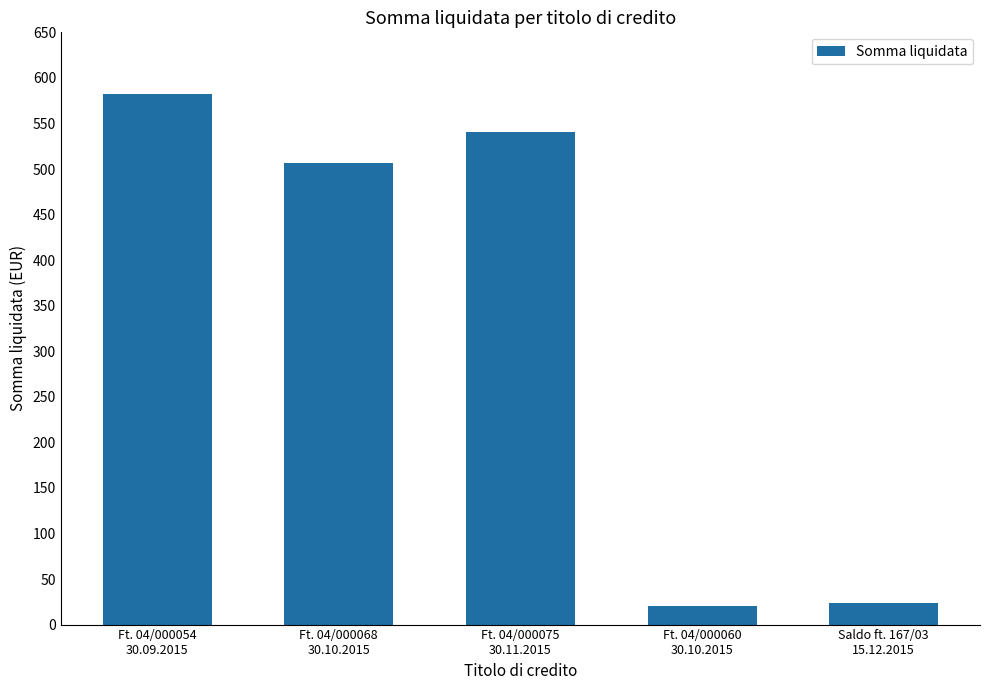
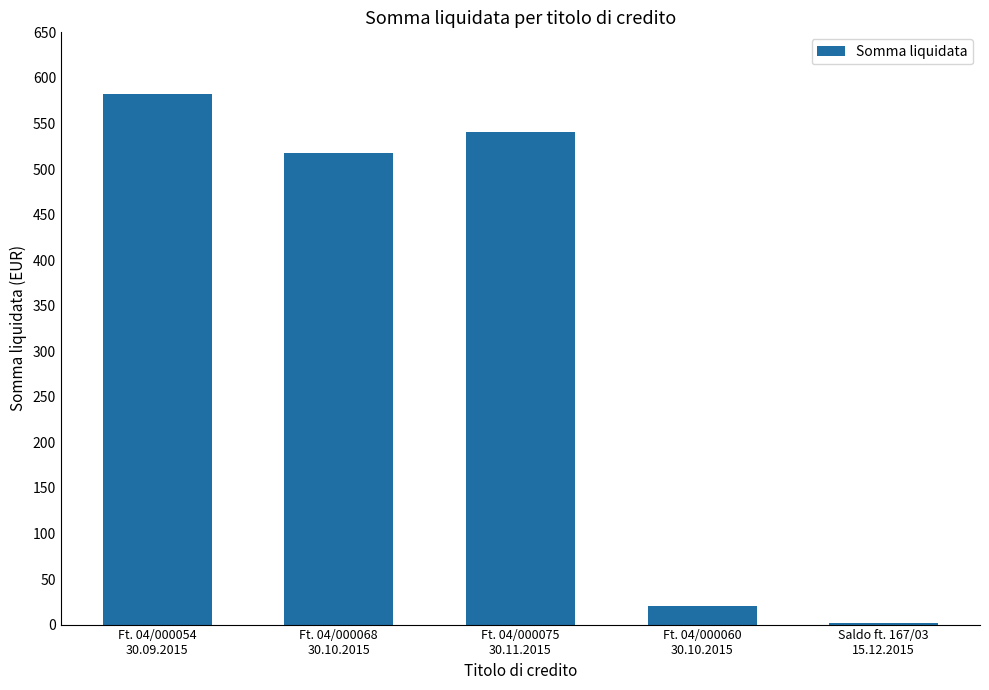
  {
    "Ft. 04/000054 30.09.2015": 580,
-   "Ft. 04/000068 30.10.2015": 510,
+   "Ft. 04/000068 30.10.2015": 520,
    "Ft. 04/000075 30.11.2015": 540,
    "Ft. 04/000060 30.10.2015": 20,
-   "Saldo ft. 167/03 15.12.2015": 20
+   "Saldo ft. 167/03 15.12.2015": 0
  }
